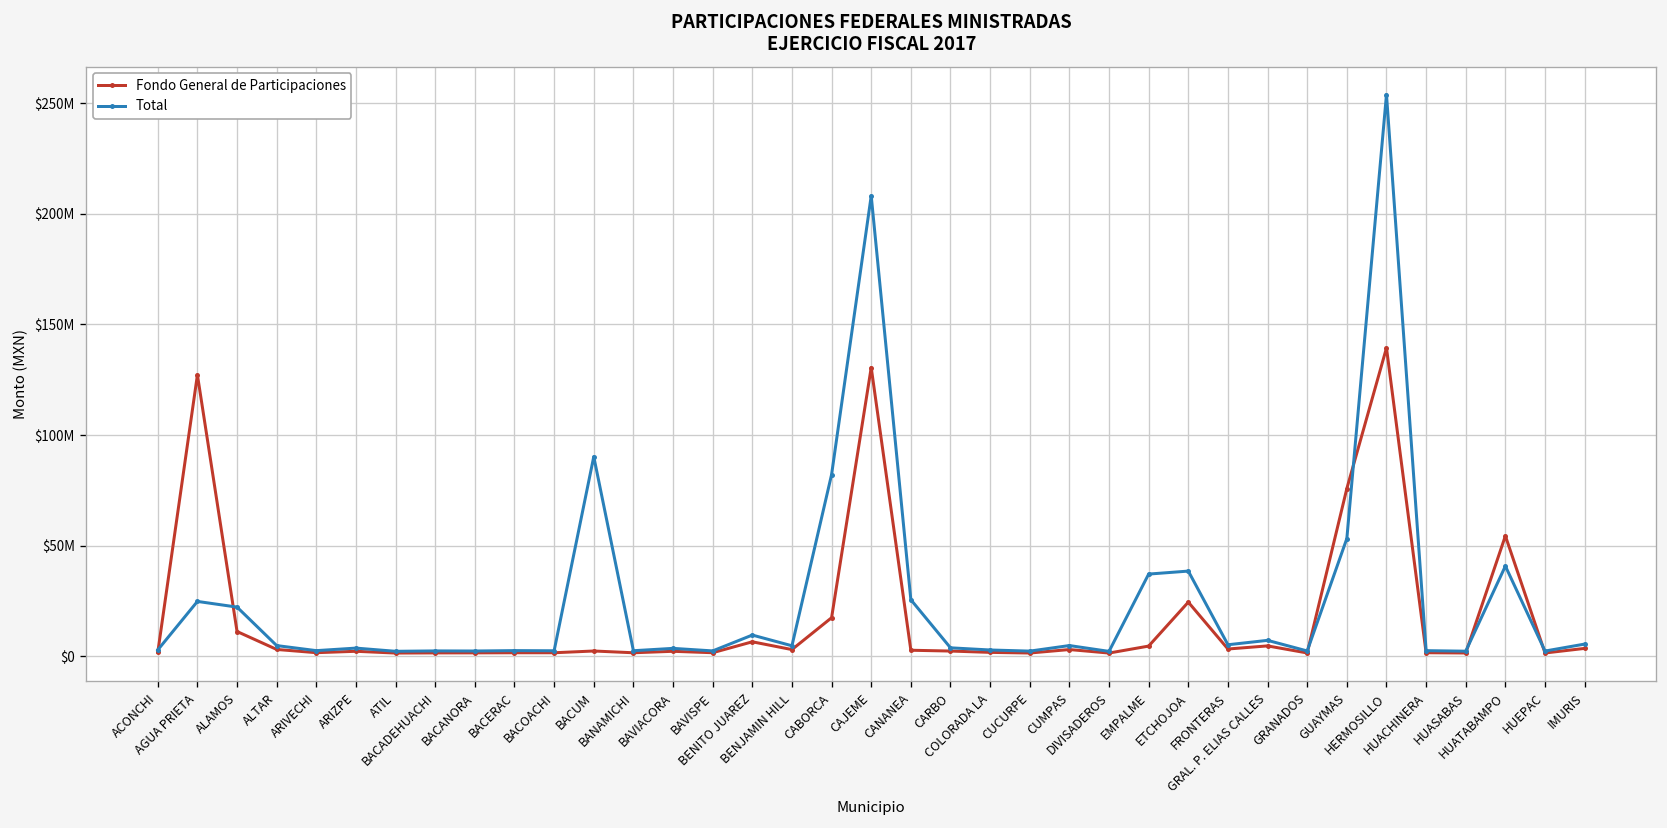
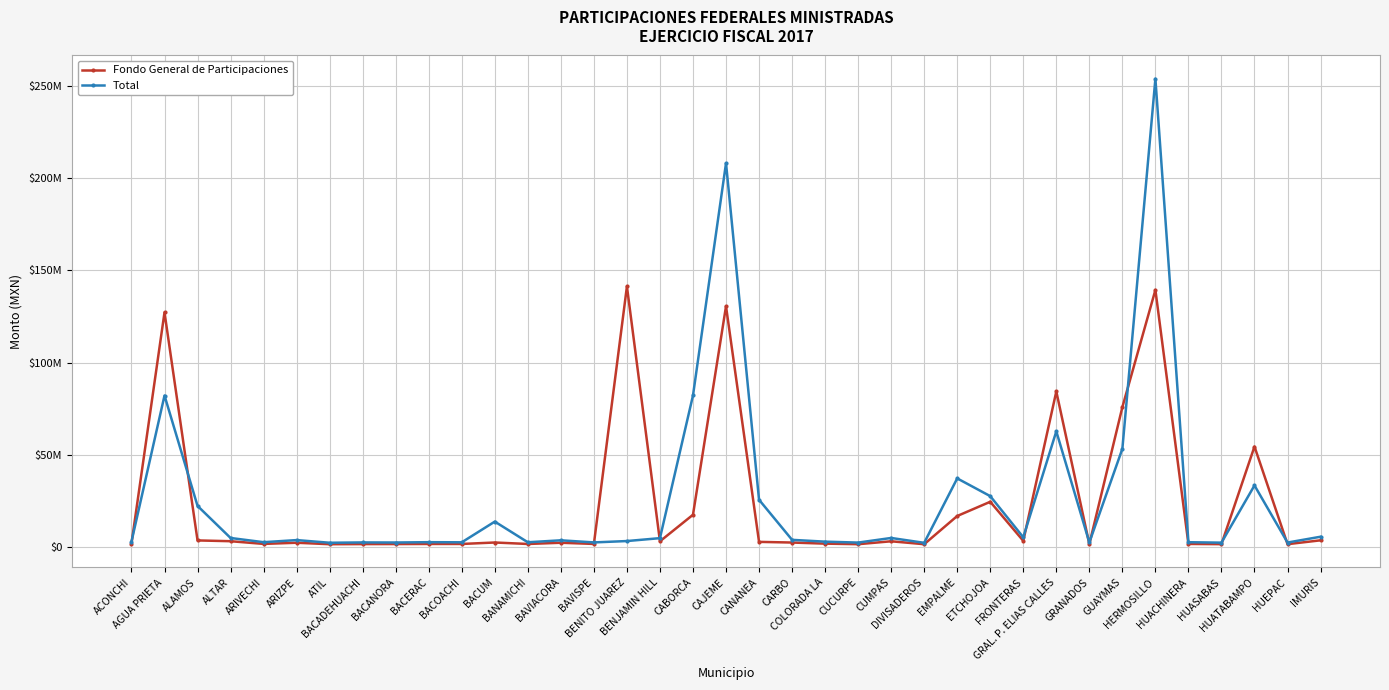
  {
    "Fondo General de Participaciones": {
      "AGUA PRIETA": "$127000000",
-     "ALAMOS": "$11000000",
+     "ALAMOS": "$3000000",
      "ALTAR": "$3000000",
      "ARIZPE": "$2000000",
      "BACUM": "$2000000",
-     "BENITO JUAREZ": "$6000000",
+     "BENITO JUAREZ": "$141000000",
      "BENJAMIN HILL": "$3000000",
      "CABORCA": "$17000000",
      "CAJEME": "$131000000",
      "CANANEA": "$3000000",
      "CARBO": "$2000000",
      "CUMPAS": "$3000000",
-     "EMPALME": "$5000000",
+     "EMPALME": "$17000000",
      "ETCHOJOA": "$24000000",
      "FRONTERAS": "$3000000",
-     "GRAL. P. ELIAS CALLES": "$5000000",
+     "GRAL. P. ELIAS CALLES": "$84000000",
      "GUAYMAS": "$76000000",
      "HERMOSILLO": "$139000000",
      "HUATABAMPO": "$54000000",
      "IMURIS": "$4000000"
    },
    "Total": {
-     "AGUA PRIETA": "$25000000",
+     "AGUA PRIETA": "$82000000",
      "ALAMOS": "$22000000",
      "ALTAR": "$5000000",
      "ARIZPE": "$4000000",
-     "BACUM": "$90000000",
-     "BENITO JUAREZ": "$10000000",
+     "BACUM": "$14000000",
+     "BENITO JUAREZ": "$3000000",
      "BENJAMIN HILL": "$5000000",
      "CABORCA": "$82000000",
      "CAJEME": "$208000000",
      "CANANEA": "$26000000",
      "CARBO": "$4000000",
      "CUMPAS": "$5000000",
      "EMPALME": "$37000000",
-     "ETCHOJOA": "$38000000",
+     "ETCHOJOA": "$27000000",
      "FRONTERAS": "$5000000",
-     "GRAL. P. ELIAS CALLES": "$7000000",
+     "GRAL. P. ELIAS CALLES": "$63000000",
      "GUAYMAS": "$53000000",
      "HERMOSILLO": "$254000000",
-     "HUATABAMPO": "$41000000",
+     "HUATABAMPO": "$33000000",
      "IMURIS": "$5000000"
    }
  }
